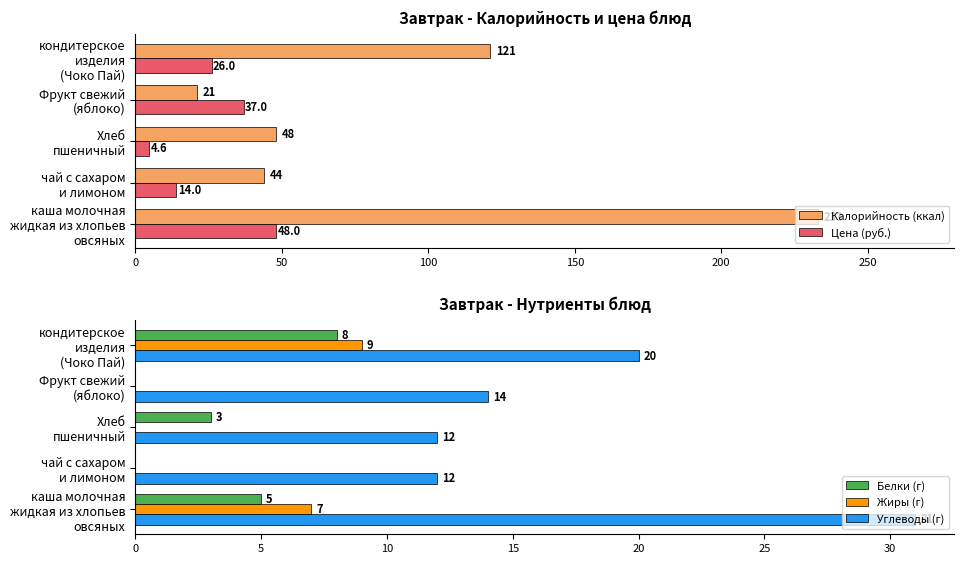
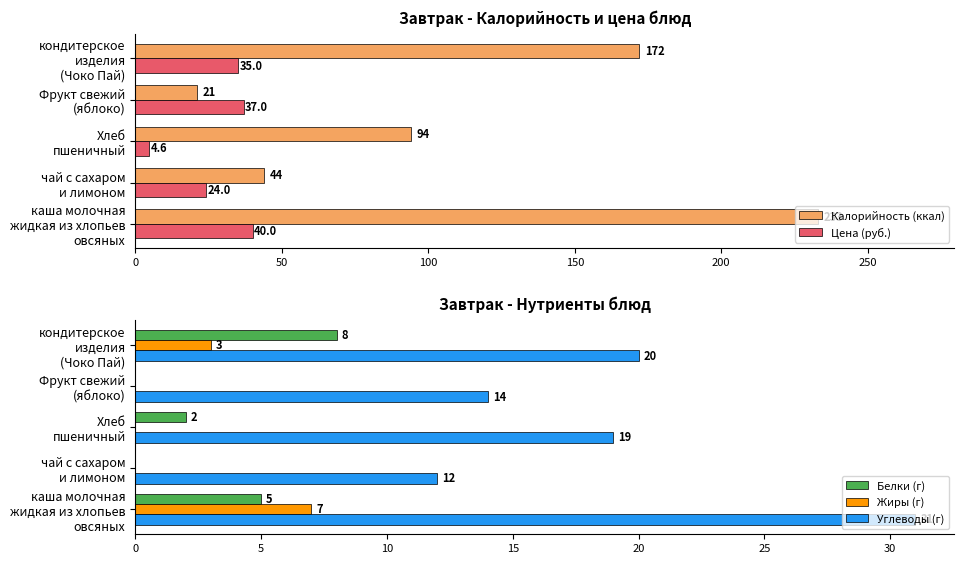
  {
    "Завтрак - Калорийность и цена блюд": {
      "Калорийность (ккал)": {
-       "кондитерское изделия (Чоко Пай)": 121,
+       "кондитерское изделия (Чоко Пай)": 172,
        "Фрукт свежий (яблоко)": 21,
-       "Хлеб пшеничный": 48,
+       "Хлеб пшеничный": 94,
        "чай с сахаром и лимоном": 44
      },
      "Цена (руб.)": {
-       "кондитерское изделия (Чоко Пай)": 26.0,
+       "кондитерское изделия (Чоко Пай)": 35.0,
        "Фрукт свежий (яблоко)": 37.0,
        "Хлеб пшеничный": 4.6,
-       "чай с сахаром и лимоном": 14.0,
-       "каша молочная жидкая из хлопьев овсяных": 48.0
+       "чай с сахаром и лимоном": 24.0,
+       "каша молочная жидкая из хлопьев овсяных": 40.0
      }
    },
    "Завтрак - Нутриенты блюд": {
      "Белки (г)": {
        "кондитерское изделия (Чоко Пай)": 8,
-       "Хлеб пшеничный": 3,
+       "Хлеб пшеничный": 2,
        "каша молочная жидкая из хлопьев овсяных": 5
      },
      "Жиры (г)": {
-       "кондитерское изделия (Чоко Пай)": 9,
+       "кондитерское изделия (Чоко Пай)": 3,
        "каша молочная жидкая из хлопьев овсяных": 7
      },
      "Углеводы (г)": {
        "кондитерское изделия (Чоко Пай)": 20,
        "Фрукт свежий (яблоко)": 14,
-       "Хлеб пшеничный": 12,
+       "Хлеб пшеничный": 19,
        "чай с сахаром и лимоном": 12
      }
    }
  }
